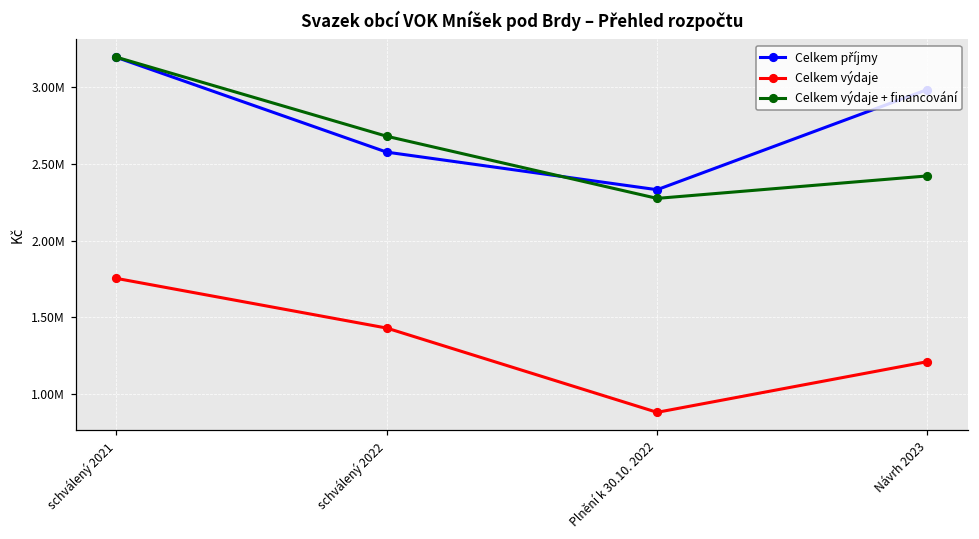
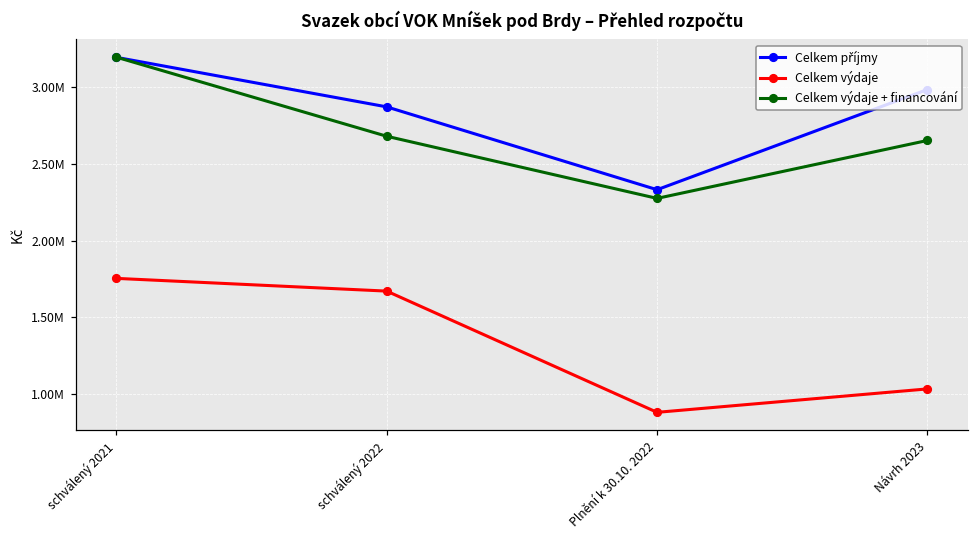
  {
    "Celkem příjmy": {
-     "schválený 2022": 2580000,
+     "schválený 2022": 2870000,
      "Plnění k 30.10. 2022": 2330000
    },
    "Celkem výdaje": {
      "schválený 2021": 1750000,
-     "schválený 2022": 1430000,
+     "schválený 2022": 1670000,
      "Plnění k 30.10. 2022": 880000,
-     "Návrh 2023": 1210000
+     "Návrh 2023": 1030000
    },
    "Celkem výdaje + financování": {
      "schválený 2022": 2680000,
      "Plnění k 30.10. 2022": 2270000,
-     "Návrh 2023": 2420000
+     "Návrh 2023": 2650000
    }
  }
